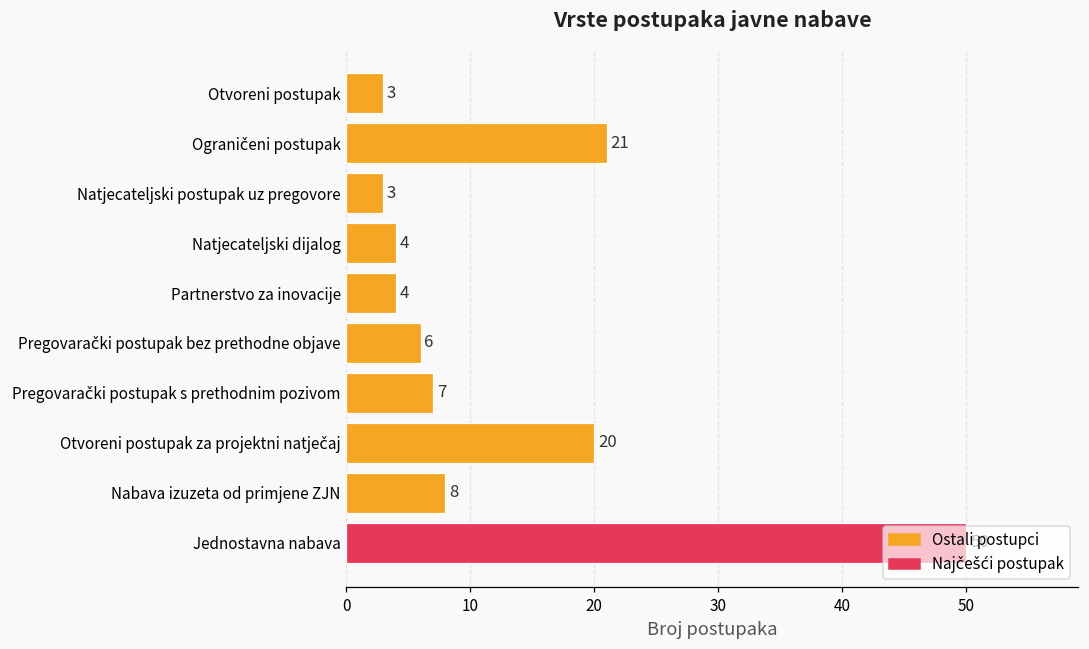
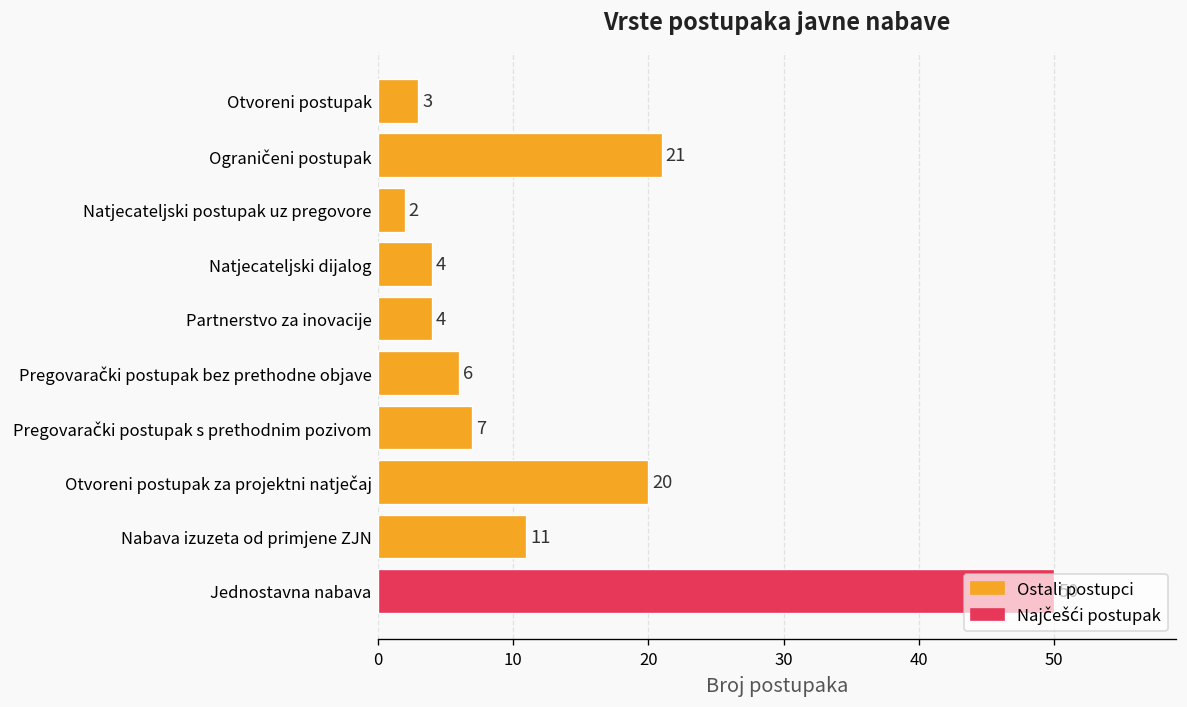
  {
    "Otvoreni postupak": 3,
    "Ograničeni postupak": 21,
-   "Natjecateljski postupak uz pregovore": 3,
+   "Natjecateljski postupak uz pregovore": 2,
    "Natjecateljski dijalog": 4,
    "Partnerstvo za inovacije": 4,
    "Pregovarački postupak bez prethodne objave": 6,
    "Pregovarački postupak s prethodnim pozivom": 7,
    "Otvoreni postupak za projektni natječaj": 20,
-   "Nabava izuzeta od primjene ZJN": 8
+   "Nabava izuzeta od primjene ZJN": 11
  }
